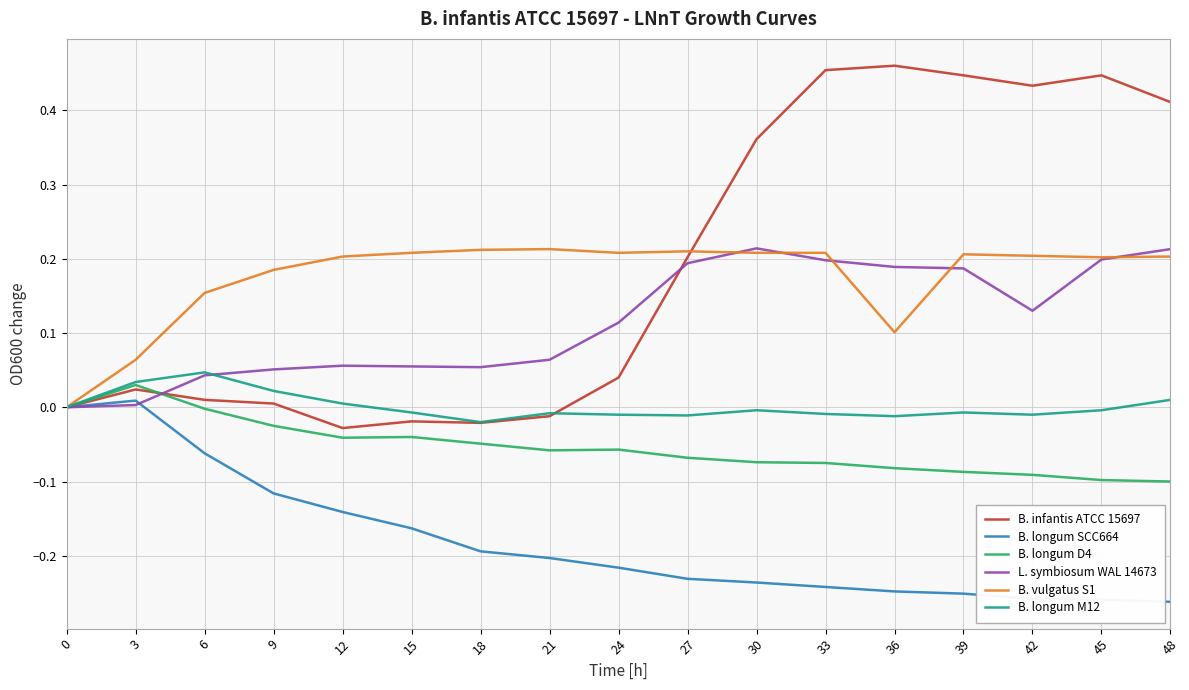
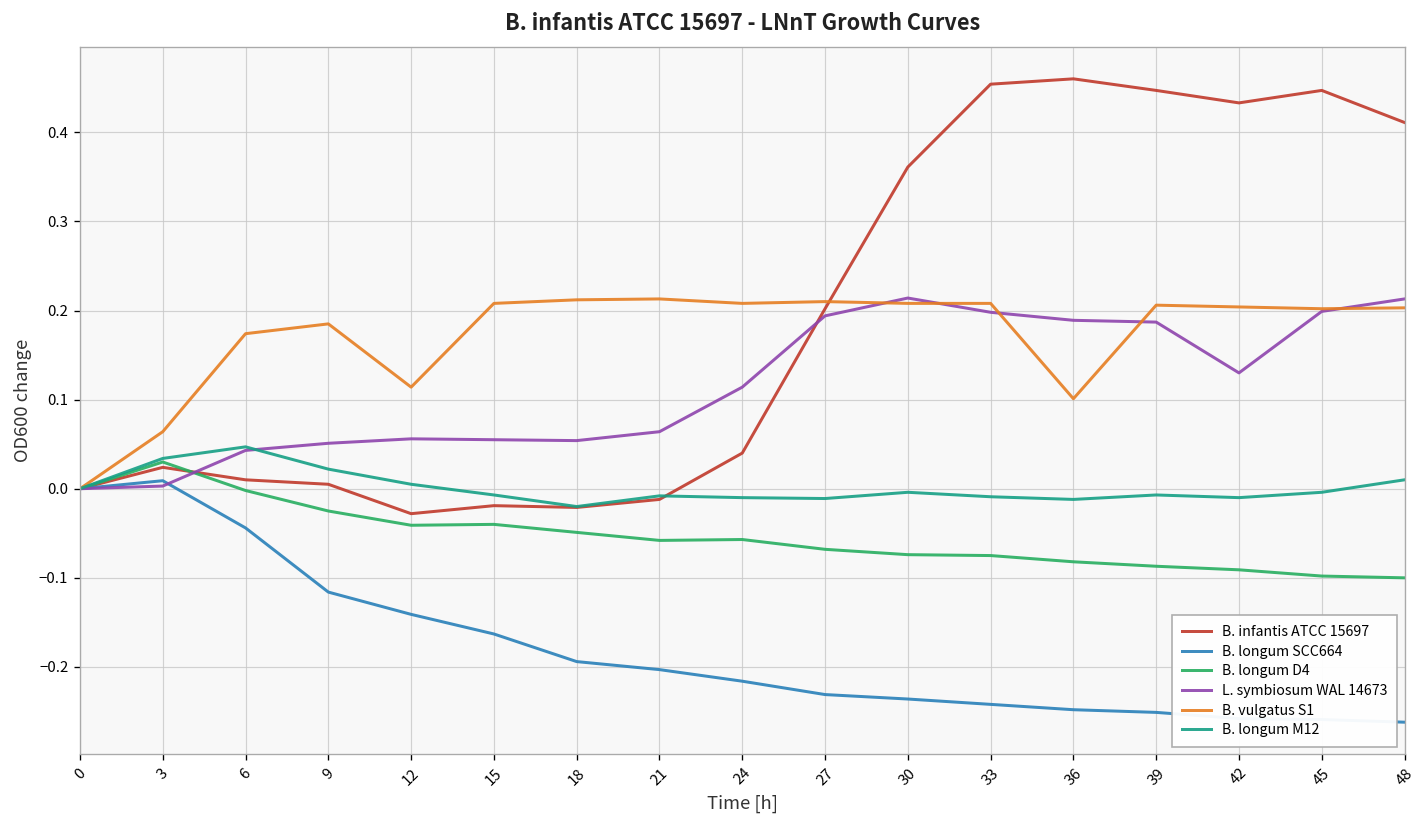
  {
    "B. infantis ATCC 15697": {
      "3": 0.02,
      "6": 0.01,
      "9": 0.01,
      "12": -0.03,
      "15": -0.02,
      "21": -0.01,
      "24": 0.04,
      "27": 0.20,
      "30": 0.36,
      "33": 0.45,
      "36": 0.46,
      "39": 0.45,
      "42": 0.43,
      "45": 0.45,
      "48": 0.41
    },
    "B. longum SCC664": {
      "3": 0.01,
-     "6": -0.06,
+     "6": -0.04,
      "9": -0.12,
      "12": -0.14,
      "15": -0.16,
      "18": -0.19,
      "21": -0.20,
      "24": -0.22,
      "27": -0.23,
      "30": -0.24,
      "33": -0.24,
      "36": -0.25,
      "39": -0.25,
      "48": -0.26
    },
    "L. symbiosum WAL 14673": {
      "3": 0.00,
      "6": 0.04,
      "9": 0.05,
      "12": 0.06,
      "15": 0.06,
      "18": 0.05,
      "21": 0.06,
      "24": 0.11,
      "27": 0.19,
      "30": 0.21,
      "33": 0.20,
      "36": 0.19,
      "39": 0.19,
      "42": 0.13,
      "48": 0.21
    },
    "B. vulgatus S1": {
      "3": 0.06,
-     "6": 0.15,
+     "6": 0.17,
      "9": 0.19,
-     "12": 0.20,
+     "12": 0.11,
      "15": 0.21,
      "18": 0.21,
      "21": 0.21,
      "24": 0.21,
      "27": 0.21,
      "30": 0.21,
      "33": 0.21,
      "36": 0.10,
      "39": 0.21,
      "42": 0.20,
      "48": 0.20
    }
  }
